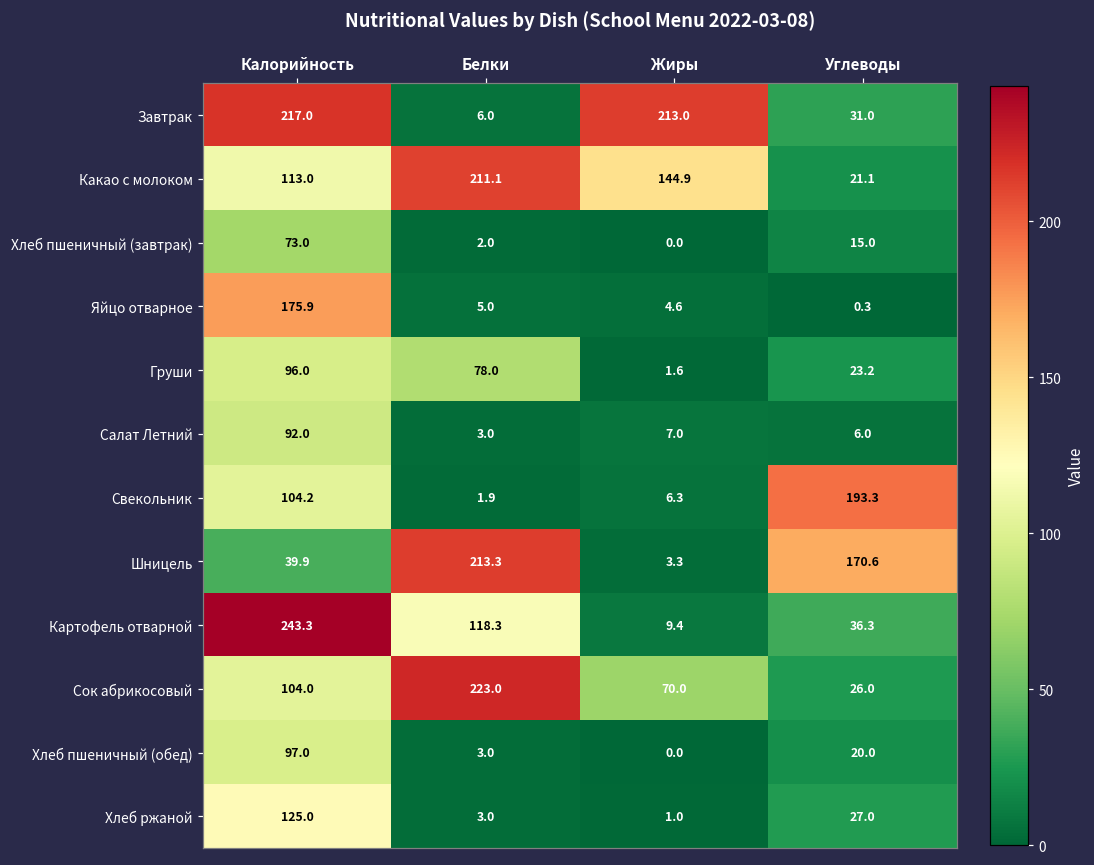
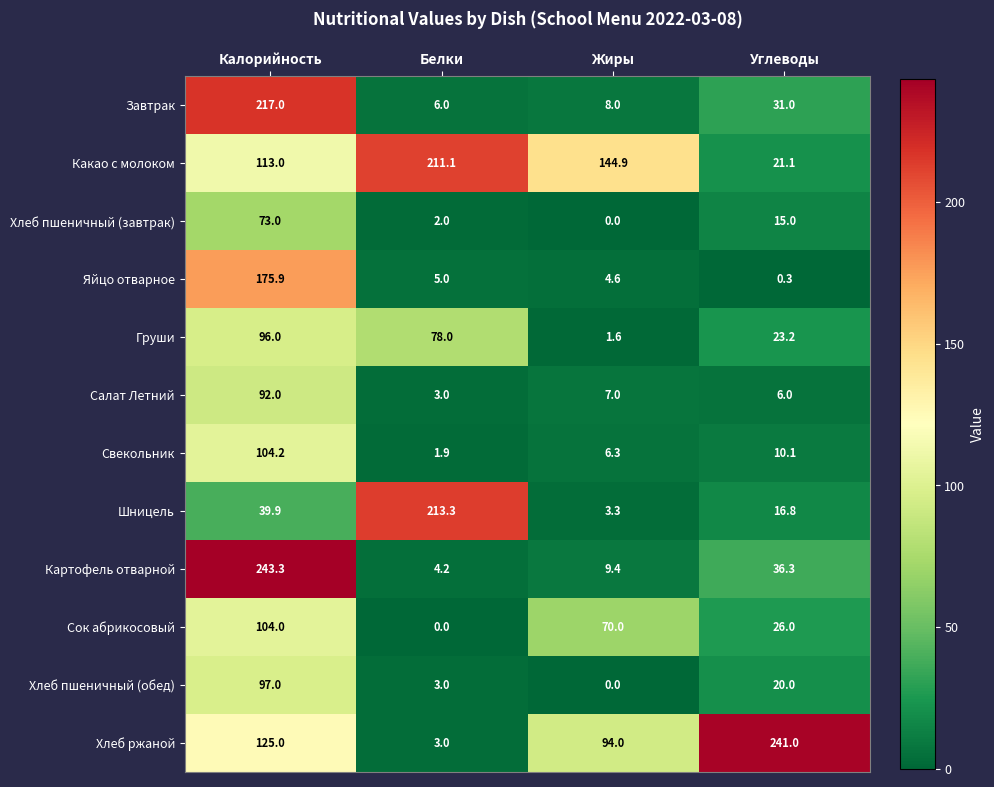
  {
    "Завтрак": {
      "Калорийность": 217.0,
      "Белки": 6.0,
-     "Жиры": 213.0,
+     "Жиры": 8.0,
      "Углеводы": 31.0
    },
    "Какао с молоком": {
      "Калорийность": 113.0,
      "Белки": 211.1,
      "Жиры": 144.9,
      "Углеводы": 21.1
    },
    "Хлеб пшеничный (завтрак)": {
      "Калорийность": 73.0,
      "Белки": 2.0,
      "Жиры": 0.0,
      "Углеводы": 15.0
    },
    "Яйцо отварное": {
      "Калорийность": 175.9,
      "Белки": 5.0,
      "Жиры": 4.6,
      "Углеводы": 0.3
    },
    "Груши": {
      "Калорийность": 96.0,
      "Белки": 78.0,
      "Жиры": 1.6,
      "Углеводы": 23.2
    },
    "Салат Летний": {
      "Калорийность": 92.0,
      "Белки": 3.0,
      "Жиры": 7.0,
      "Углеводы": 6.0
    },
    "Свекольник": {
      "Калорийность": 104.2,
      "Белки": 1.9,
      "Жиры": 6.3,
-     "Углеводы": 193.3
+     "Углеводы": 10.1
    },
    "Шницель": {
      "Калорийность": 39.9,
      "Белки": 213.3,
      "Жиры": 3.3,
-     "Углеводы": 170.6
+     "Углеводы": 16.8
    },
    "Картофель отварной": {
      "Калорийность": 243.3,
-     "Белки": 118.3,
+     "Белки": 4.2,
      "Жиры": 9.4,
      "Углеводы": 36.3
    },
    "Сок абрикосовый": {
      "Калорийность": 104.0,
-     "Белки": 223.0,
+     "Белки": 0.0,
      "Жиры": 70.0,
      "Углеводы": 26.0
    },
    "Хлеб пшеничный (обед)": {
      "Калорийность": 97.0,
      "Белки": 3.0,
      "Жиры": 0.0,
      "Углеводы": 20.0
    },
    "Хлеб ржаной": {
      "Калорийность": 125.0,
      "Белки": 3.0,
-     "Жиры": 1.0,
-     "Углеводы": 27.0
+     "Жиры": 94.0,
+     "Углеводы": 241.0
    }
  }
